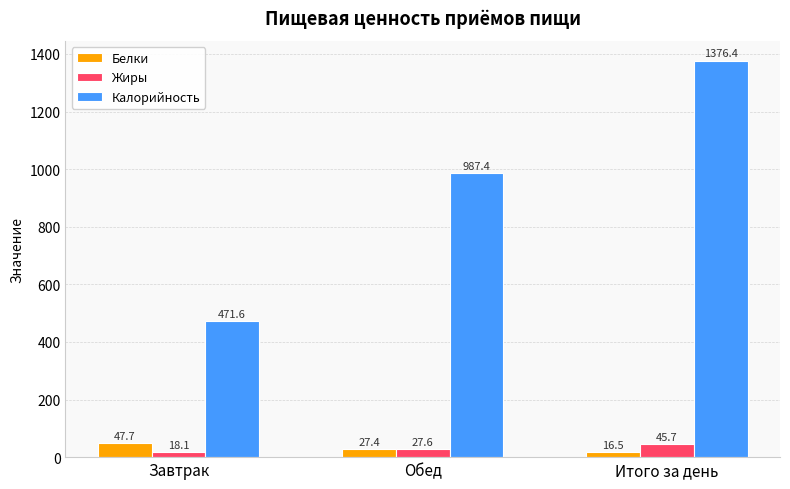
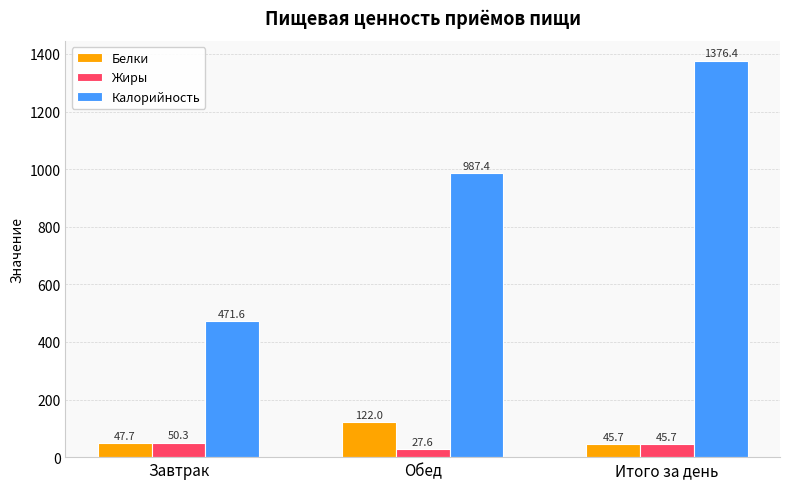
  {
    "Белки": {
      "Завтрак": 47.7,
-     "Обед": 27.4,
-     "Итого за день": 16.5
+     "Обед": 122.0,
+     "Итого за день": 45.7
    },
    "Жиры": {
-     "Завтрак": 18.1,
+     "Завтрак": 50.3,
      "Обед": 27.6,
      "Итого за день": 45.7
    },
    "Калорийность": {
      "Завтрак": 471.6,
      "Обед": 987.4,
      "Итого за день": 1376.4
    }
  }
